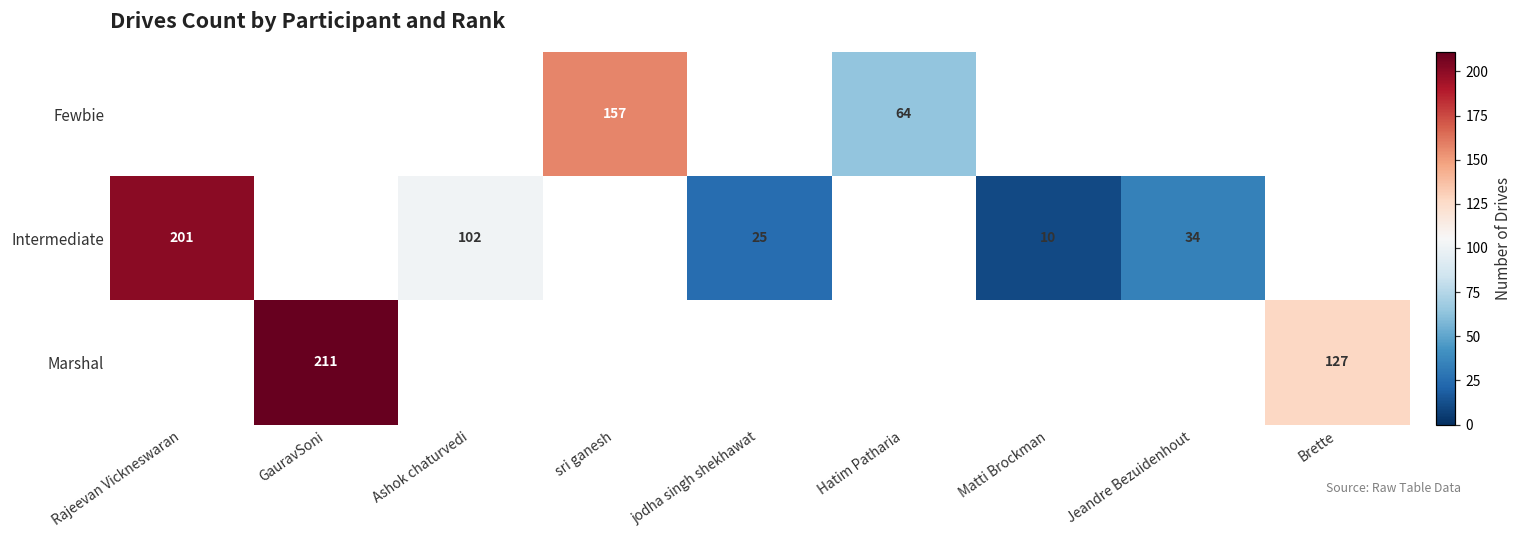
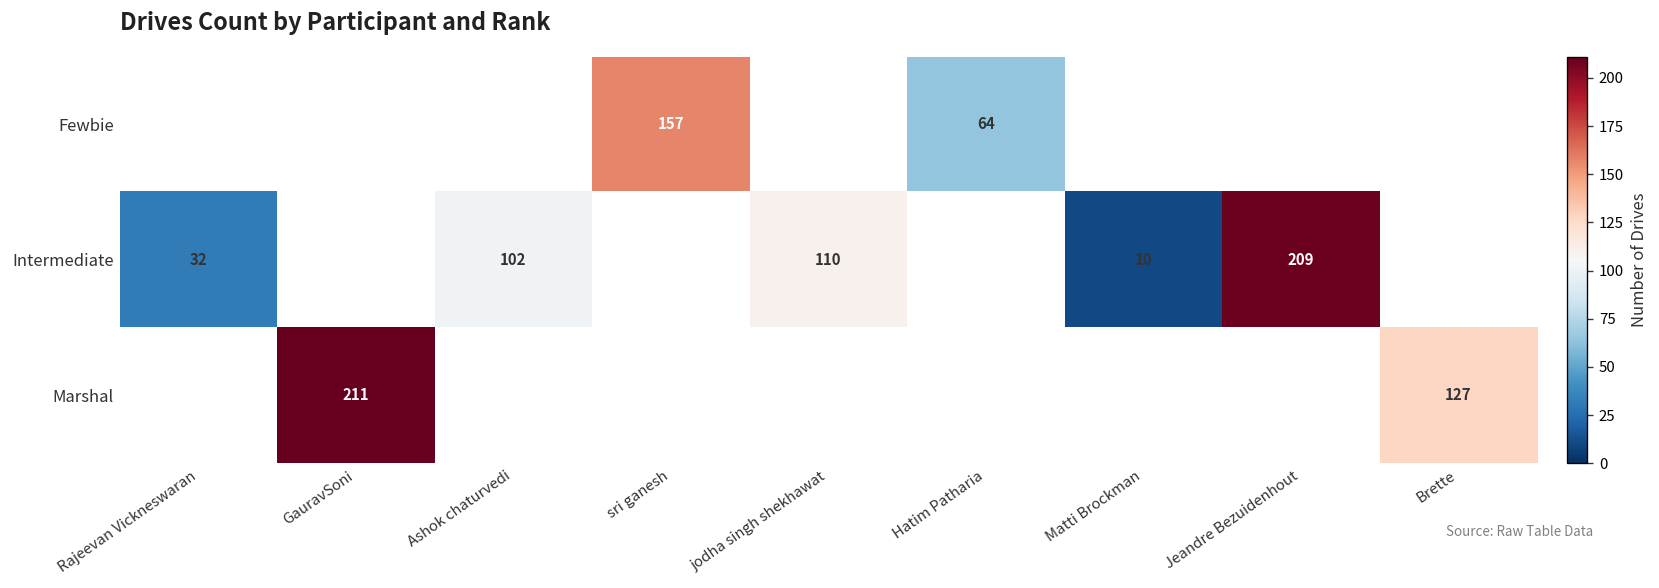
  {
    "Fewbie": {
      "sri ganesh": 157,
      "Hatim Patharia": 64
    },
    "Intermediate": {
-     "Rajeevan Vickneswaran": 201,
+     "Rajeevan Vickneswaran": 32,
      "Ashok chaturvedi": 102,
-     "jodha singh shekhawat": 25,
+     "jodha singh shekhawat": 110,
      "Matti Brockman": 10,
-     "Jeandre Bezuidenhout": 34
+     "Jeandre Bezuidenhout": 209
    },
    "Marshal": {
      "GauravSoni": 211,
      "Brette": 127
    }
  }
